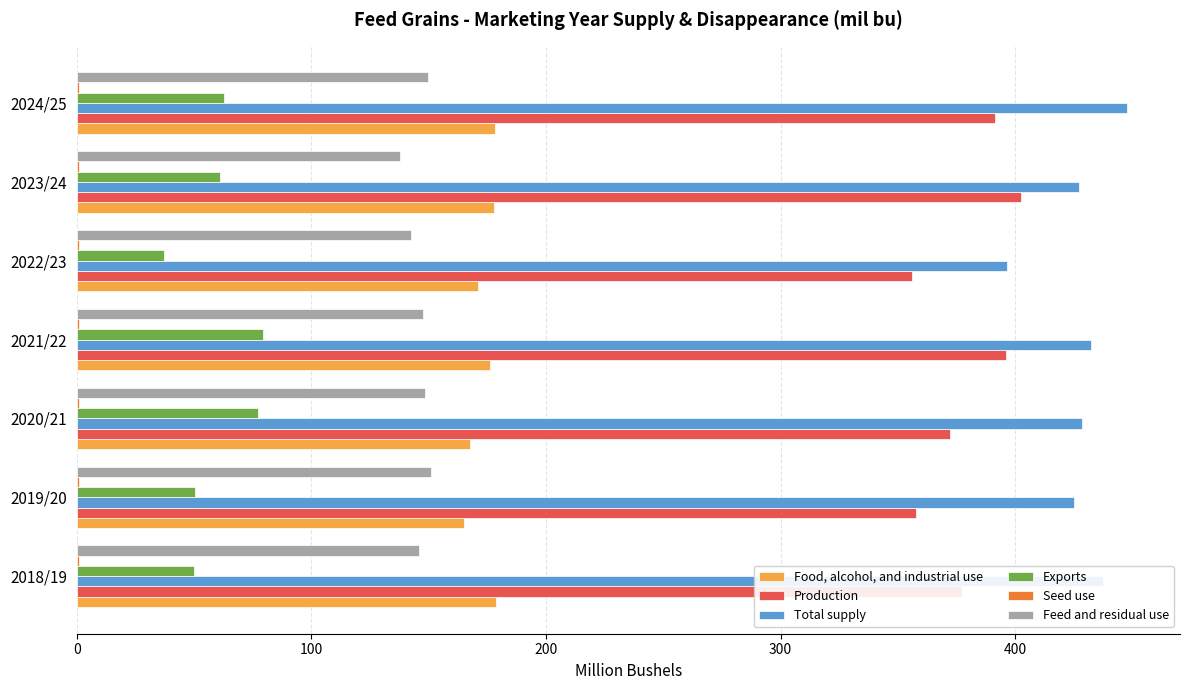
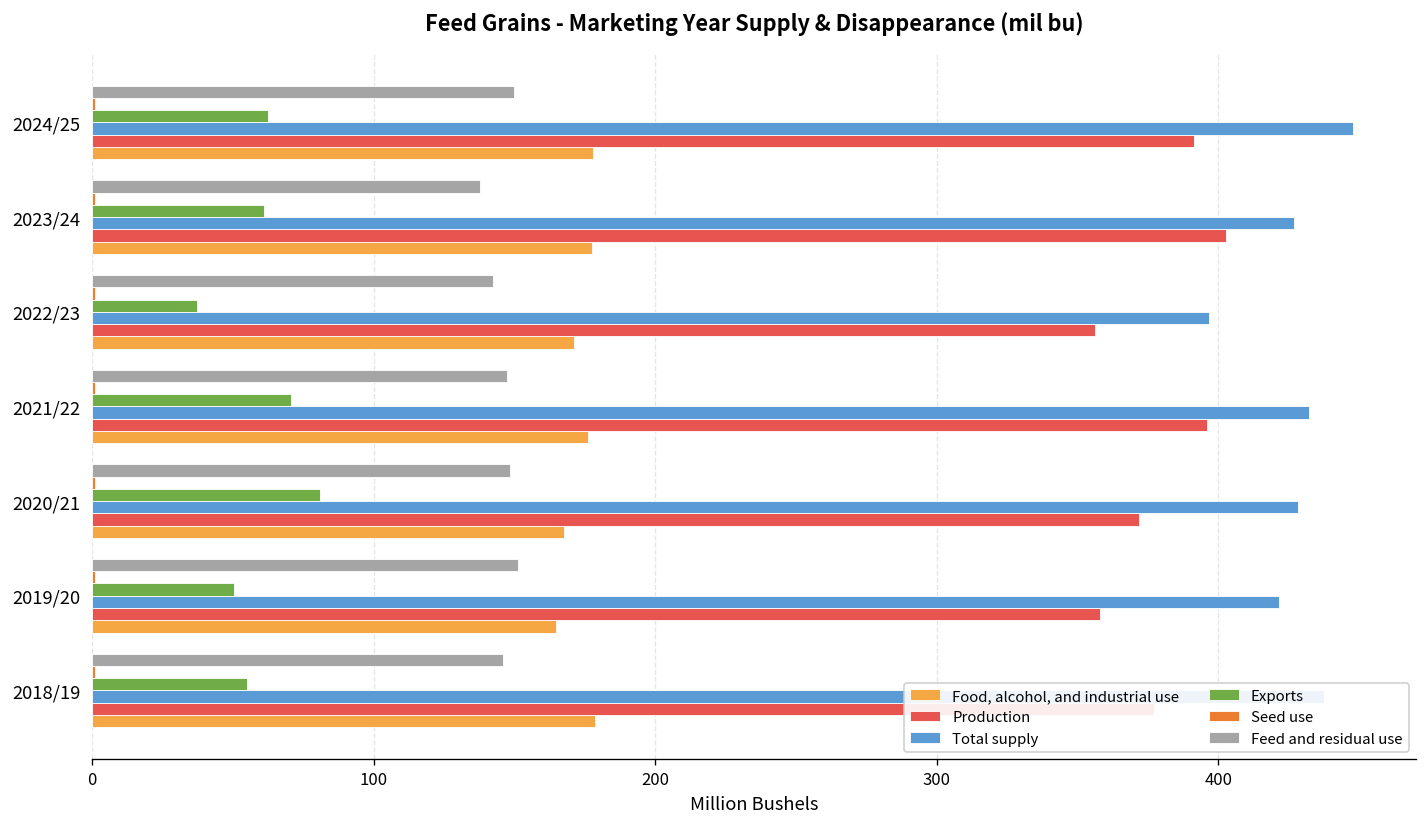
  {
    "Total supply": {
      "2024/25": 448,
      "2023/24": 427,
      "2022/23": 397,
      "2021/22": 432,
      "2020/21": 428,
-     "2019/20": 425
+     "2019/20": 422
    },
    "Exports": {
      "2024/25": 63,
      "2023/24": 61,
      "2022/23": 37,
-     "2021/22": 79,
-     "2020/21": 77,
+     "2021/22": 71,
+     "2020/21": 81,
      "2019/20": 50,
-     "2018/19": 50
+     "2018/19": 55
    },
    "Feed and residual use": {
      "2024/25": 150,
      "2023/24": 138,
      "2022/23": 142,
      "2021/22": 147,
      "2020/21": 148,
      "2019/20": 151,
      "2018/19": 146
    }
  }
